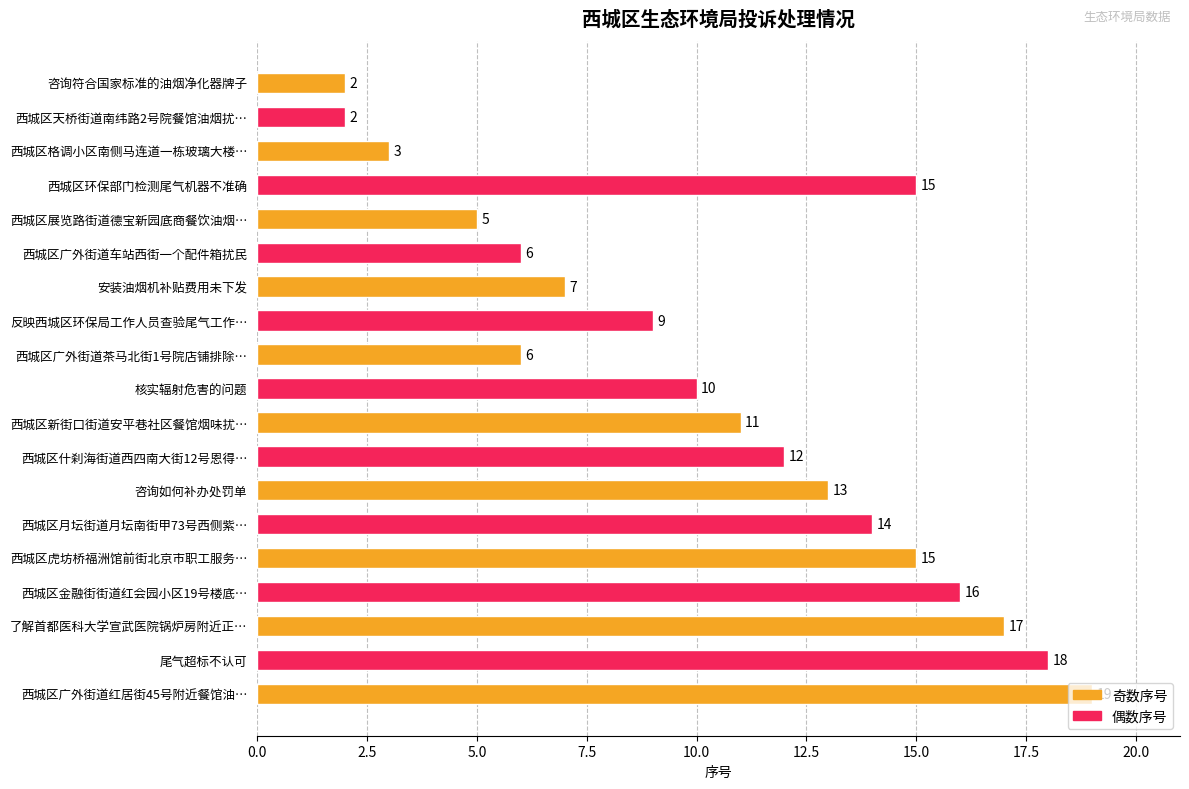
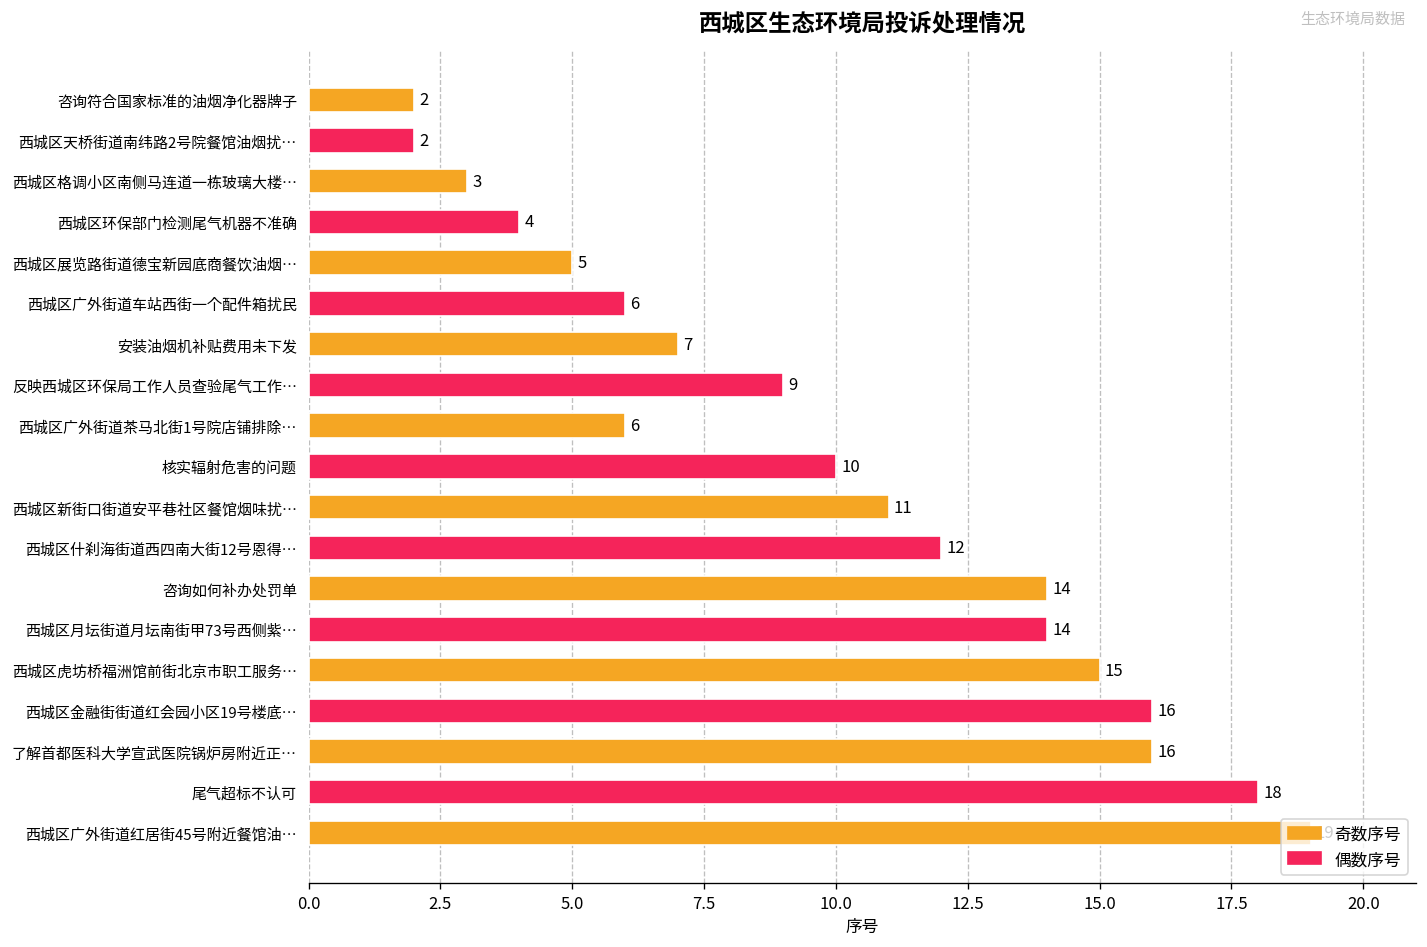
  {
    "咨询符合国家标准的油烟净化器牌子": 2,
    "西城区天桥街道南纬路2号院餐馆油烟扰…": 2,
    "西城区格调小区南侧马连道一栋玻璃大楼…": 3,
-   "西城区环保部门检测尾气机器不准确": 15,
+   "西城区环保部门检测尾气机器不准确": 4,
    "西城区展览路街道德宝新园底商餐饮油烟…": 5,
    "西城区广外街道车站西街一个配件箱扰民": 6,
    "安装油烟机补贴费用未下发": 7,
    "反映西城区环保局工作人员查验尾气工作…": 9,
    "西城区广外街道茶马北街1号院店铺排除…": 6,
    "核实辐射危害的问题": 10,
    "西城区新街口街道安平巷社区餐馆烟味扰…": 11,
    "西城区什刹海街道西四南大街12号恩得…": 12,
-   "咨询如何补办处罚单": 13,
+   "咨询如何补办处罚单": 14,
    "西城区月坛街道月坛南街甲73号西侧紫…": 14,
    "西城区虎坊桥福洲馆前街北京市职工服务…": 15,
    "西城区金融街街道红会园小区19号楼底…": 16,
-   "了解首都医科大学宣武医院锅炉房附近正…": 17,
+   "了解首都医科大学宣武医院锅炉房附近正…": 16,
    "尾气超标不认可": 18
  }
